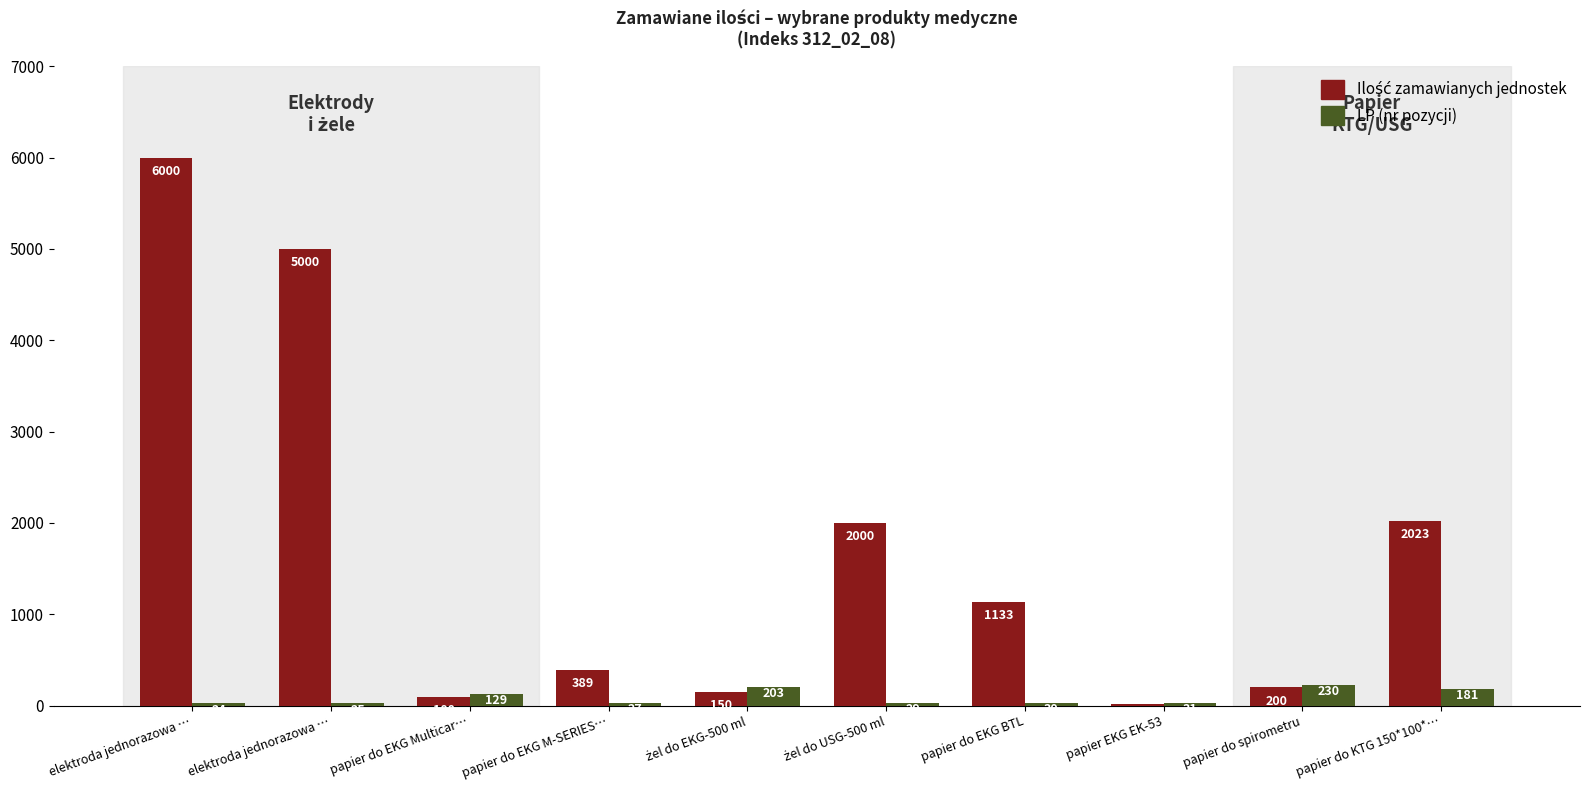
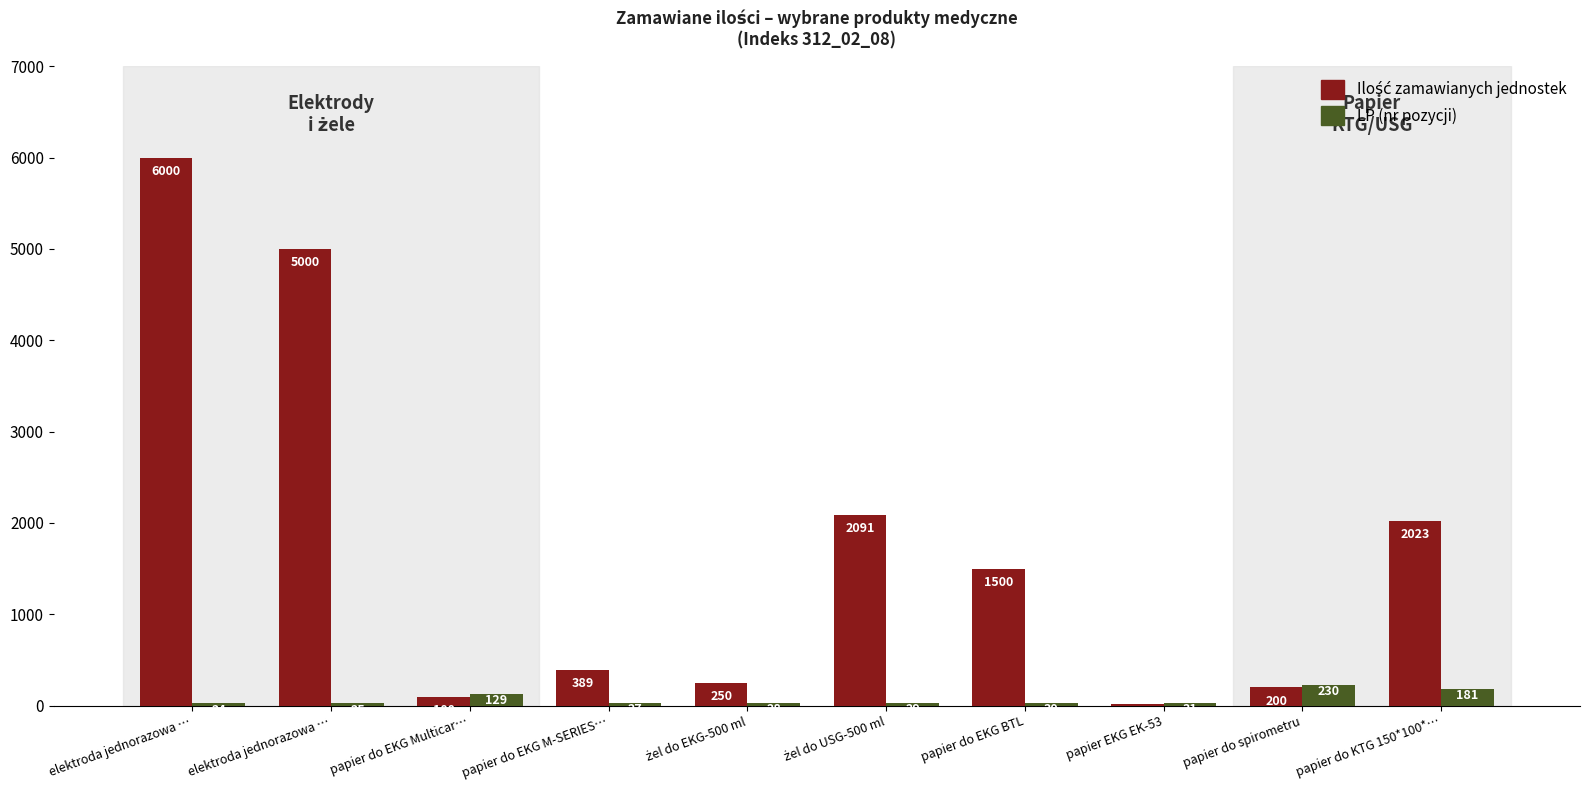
  {
    "Ilość zamawianych jednostek": {
      "papier do EKG M-SERIES…": 389,
-     "żel do EKG-500 ml": 200,
-     "żel do USG-500 ml": 2000,
-     "papier do EKG BTL": 1133,
+     "żel do EKG-500 ml": 300,
+     "żel do USG-500 ml": 2091,
+     "papier do EKG BTL": 1500,
      "papier do spirometru": 200,
      "papier do KTG 150*100*…": 2023
    },
    "LP (nr pozycji)": {
-     "żel do EKG-500 ml": 200,
+     "żel do EKG-500 ml": 0,
      "żel do USG-500 ml": 0,
      "papier do EKG BTL": 0,
      "papier EKG EK-53": 0
    }
  }
